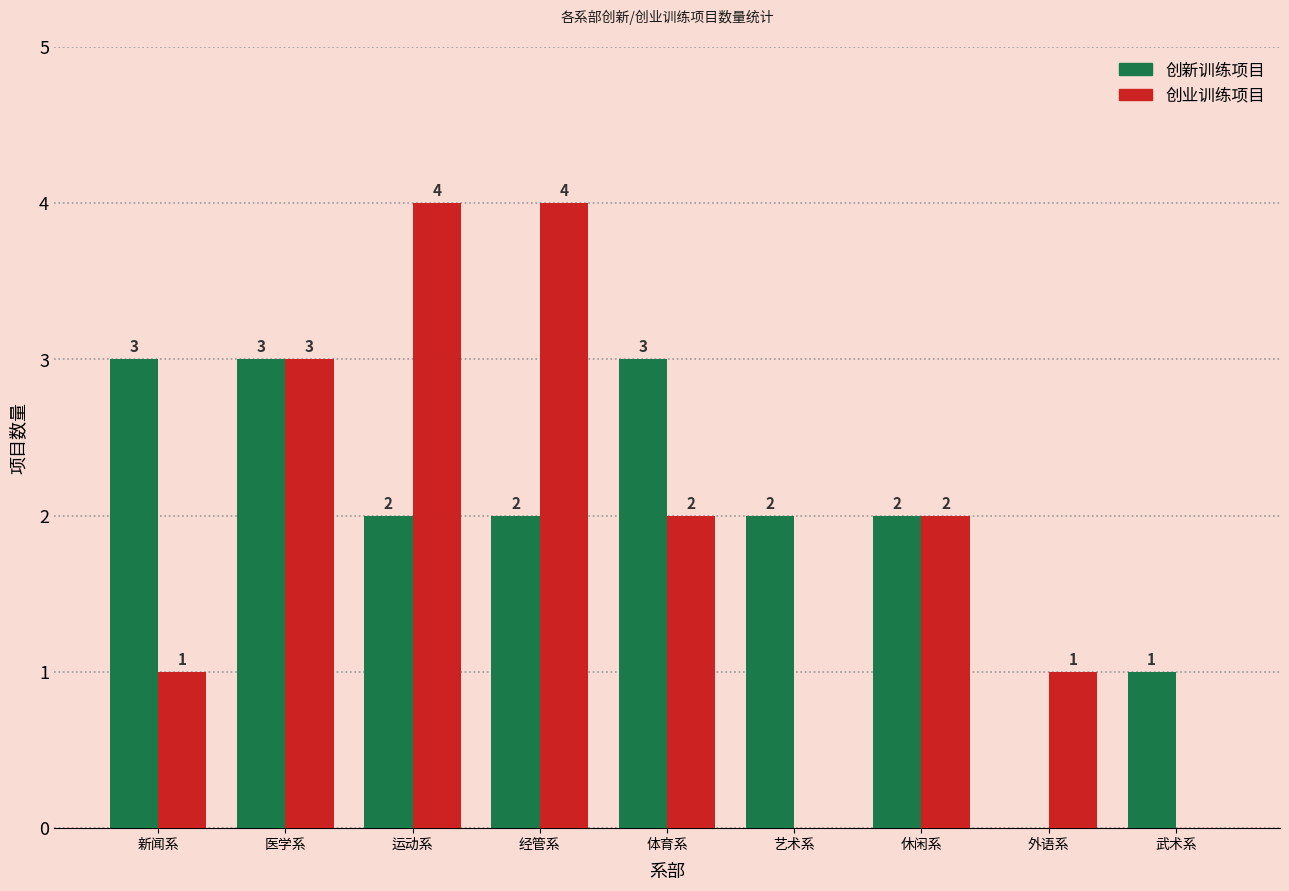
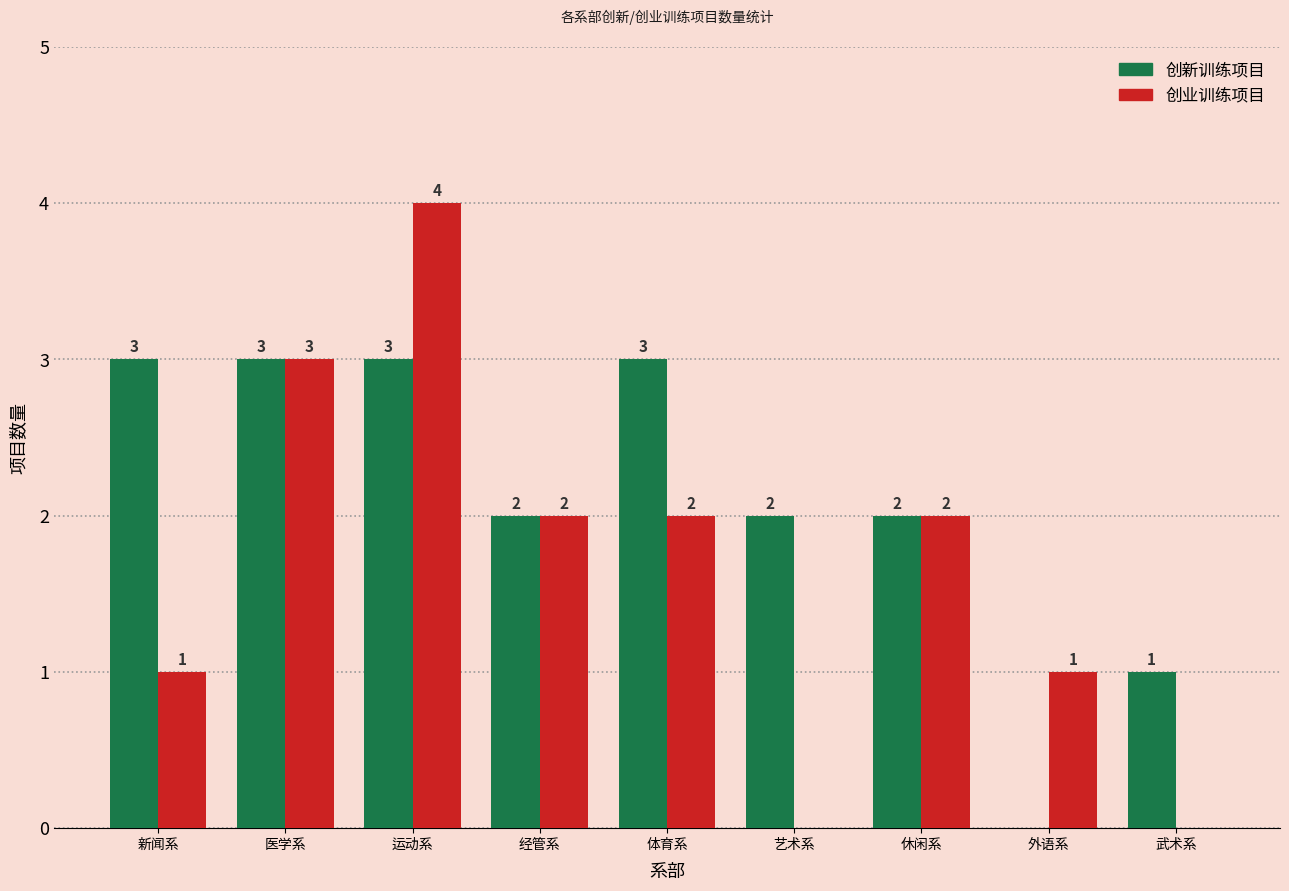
  {
    "创新训练项目": {
      "新闻系": 3,
      "医学系": 3,
-     "运动系": 2,
+     "运动系": 3,
      "经管系": 2,
      "体育系": 3,
      "艺术系": 2,
      "休闲系": 2,
      "武术系": 1
    },
    "创业训练项目": {
      "新闻系": 1,
      "医学系": 3,
      "运动系": 4,
-     "经管系": 4,
+     "经管系": 2,
      "体育系": 2,
      "休闲系": 2,
      "外语系": 1
    }
  }
